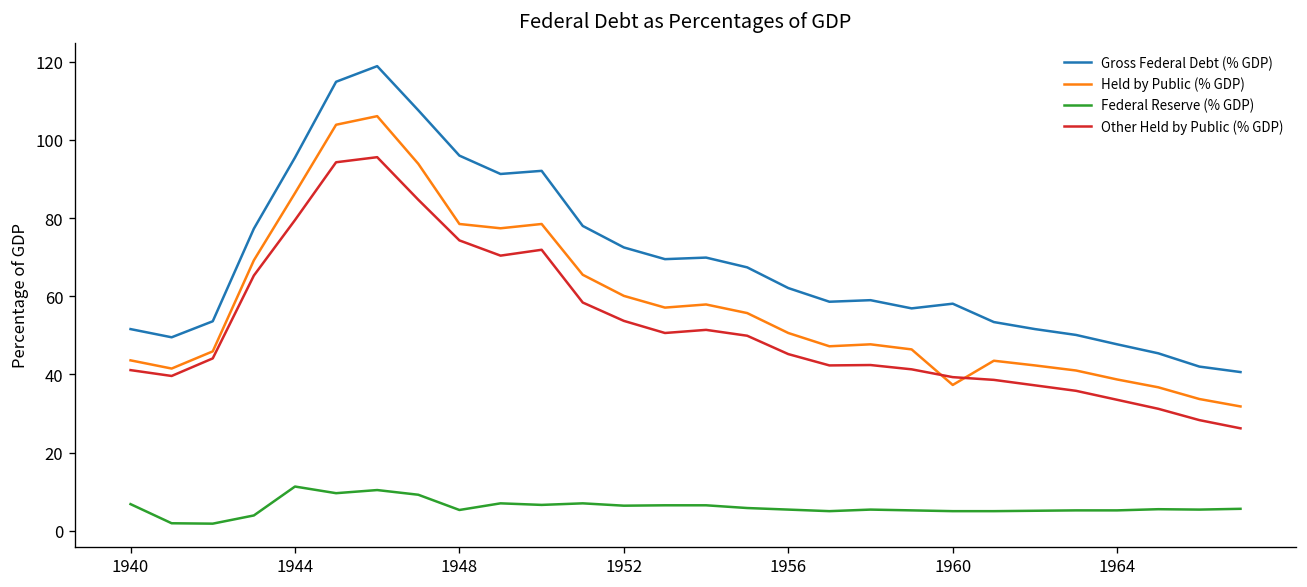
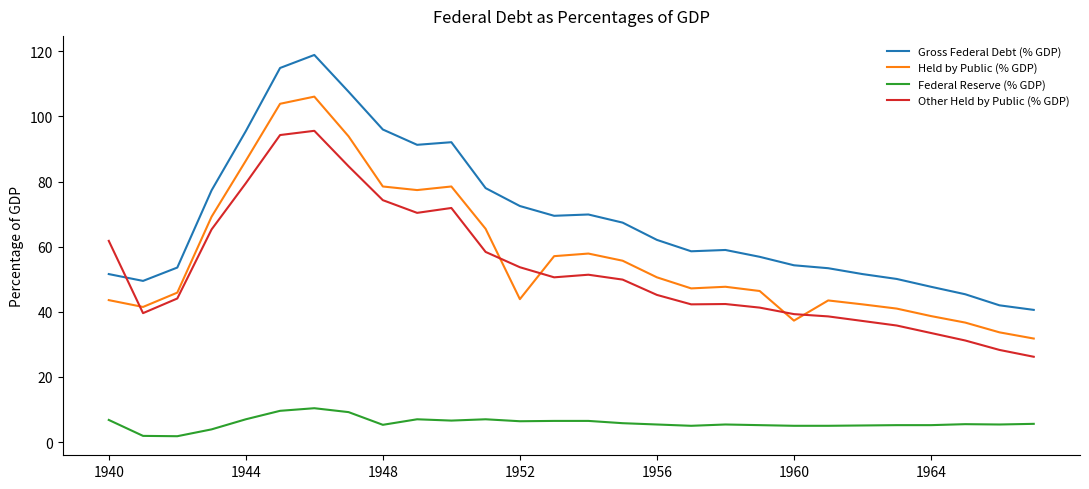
  {
    "Gross Federal Debt (% GDP)": {
      "1940": 52,
      "1944": 96,
      "1948": 96,
      "1952": 73,
      "1956": 62,
-     "1960": 58,
+     "1960": 54,
      "1964": 48
    },
    "Held by Public (% GDP)": {
      "1940": 44,
      "1944": 86,
      "1948": 79,
-     "1952": 60,
+     "1952": 44,
      "1956": 51,
      "1960": 37,
      "1964": 39
    },
    "Federal Reserve (% GDP)": {
      "1940": 7,
-     "1944": 11,
+     "1944": 7,
      "1948": 5,
      "1952": 6,
      "1956": 5,
      "1960": 5,
      "1964": 5
    },
    "Other Held by Public (% GDP)": {
-     "1940": 41,
+     "1940": 62,
      "1944": 80,
      "1948": 74,
      "1952": 54,
      "1956": 45,
      "1960": 39,
      "1964": 34
    }
  }
